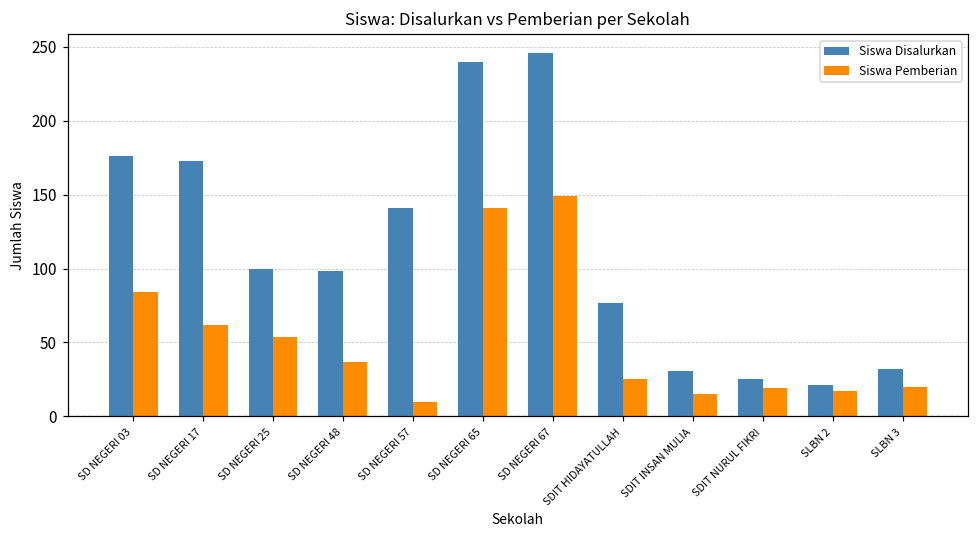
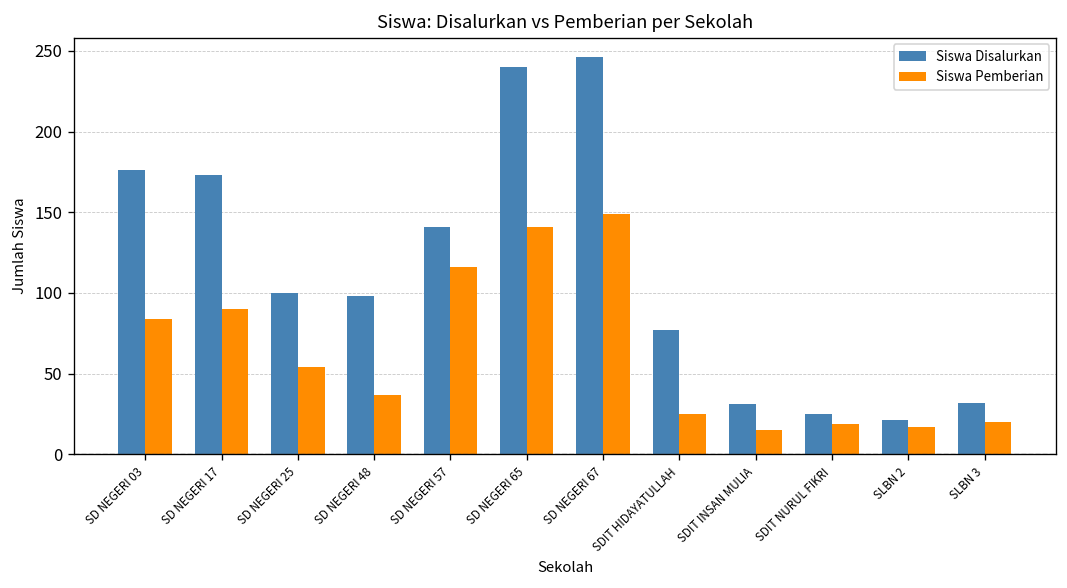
  {
    "Siswa Disalurkan": {
      "SD NEGERI 03": 176,
      "SD NEGERI 17": 173,
      "SD NEGERI 25": 100,
      "SD NEGERI 48": 98,
      "SD NEGERI 57": 141,
      "SD NEGERI 65": 240,
      "SD NEGERI 67": 246,
      "SDIT HIDAYATULLAH": 77,
      "SDIT INSAN MULIA": 31,
      "SDIT NURUL FIKRI": 25,
      "SLBN 2": 21,
      "SLBN 3": 32
    },
    "Siswa Pemberian": {
      "SD NEGERI 03": 84,
-     "SD NEGERI 17": 62,
+     "SD NEGERI 17": 90,
      "SD NEGERI 25": 54,
      "SD NEGERI 48": 37,
-     "SD NEGERI 57": 10,
+     "SD NEGERI 57": 116,
      "SD NEGERI 65": 141,
      "SD NEGERI 67": 149,
      "SDIT HIDAYATULLAH": 25,
      "SDIT INSAN MULIA": 15,
      "SDIT NURUL FIKRI": 19,
      "SLBN 2": 17,
      "SLBN 3": 20
    }
  }
